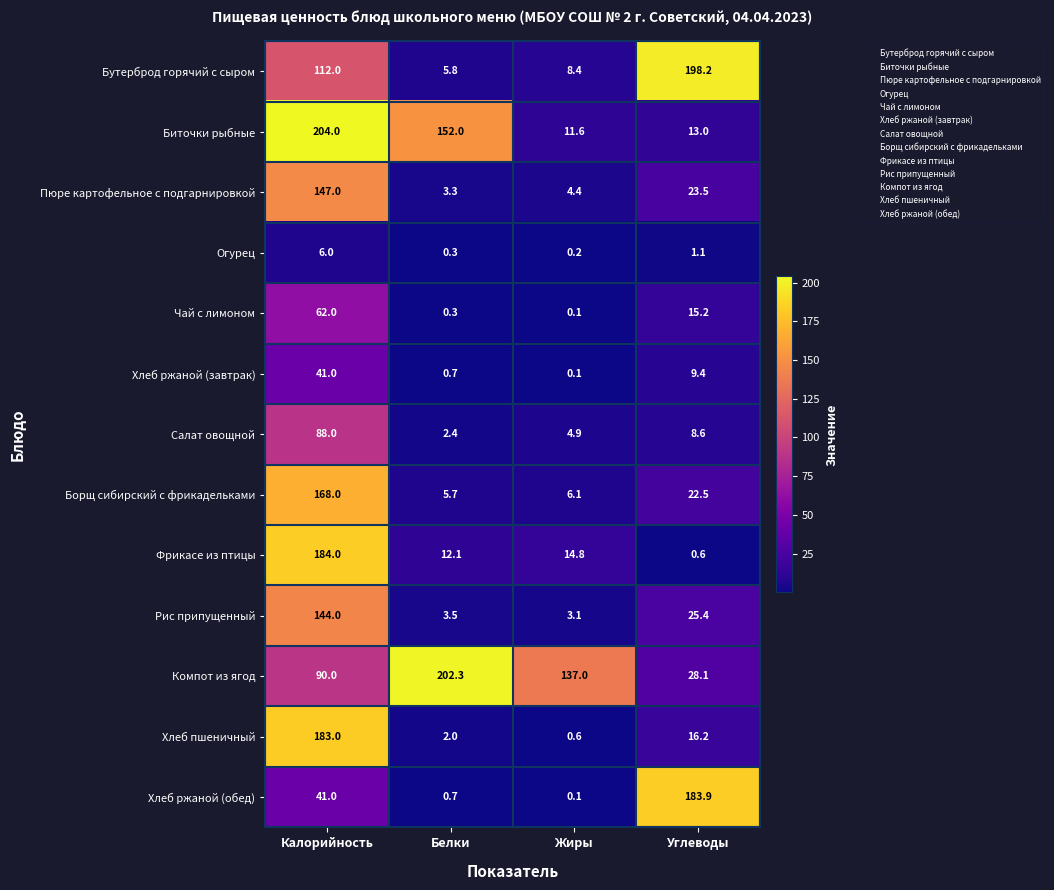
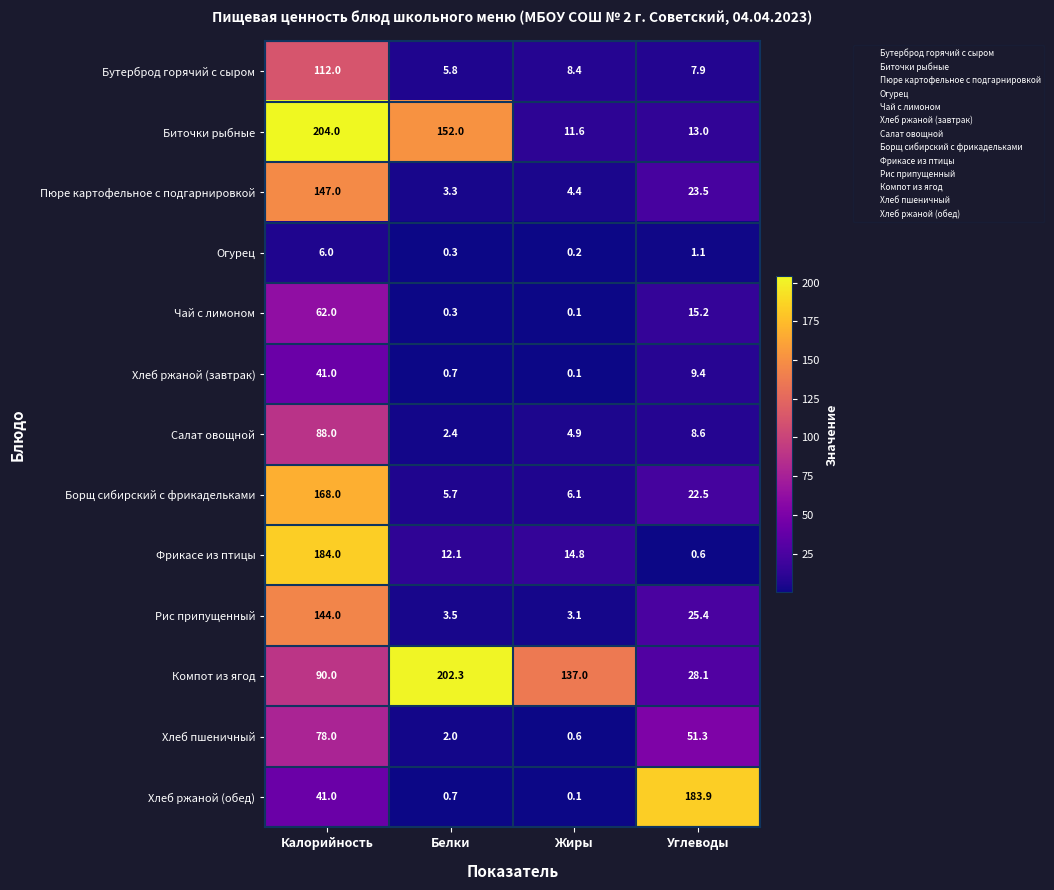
  {
    "Бутерброд горячий с сыром": {
      "Калорийность": 112.0,
      "Белки": 5.8,
      "Жиры": 8.4,
-     "Углеводы": 198.2
+     "Углеводы": 7.9
    },
    "Биточки рыбные": {
      "Калорийность": 204.0,
      "Белки": 152.0,
      "Жиры": 11.6,
      "Углеводы": 13.0
    },
    "Пюре картофельное с подгарнировкой": {
      "Калорийность": 147.0,
      "Белки": 3.3,
      "Жиры": 4.4,
      "Углеводы": 23.5
    },
    "Огурец": {
      "Калорийность": 6.0,
      "Белки": 0.3,
      "Жиры": 0.2,
      "Углеводы": 1.1
    },
    "Чай с лимоном": {
      "Калорийность": 62.0,
      "Белки": 0.3,
      "Жиры": 0.1,
      "Углеводы": 15.2
    },
    "Хлеб ржаной (завтрак)": {
      "Калорийность": 41.0,
      "Белки": 0.7,
      "Жиры": 0.1,
      "Углеводы": 9.4
    },
    "Салат овощной": {
      "Калорийность": 88.0,
      "Белки": 2.4,
      "Жиры": 4.9,
      "Углеводы": 8.6
    },
    "Борщ сибирский с фрикадельками": {
      "Калорийность": 168.0,
      "Белки": 5.7,
      "Жиры": 6.1,
      "Углеводы": 22.5
    },
    "Фрикасе из птицы": {
      "Калорийность": 184.0,
      "Белки": 12.1,
      "Жиры": 14.8,
      "Углеводы": 0.6
    },
    "Рис припущенный": {
      "Калорийность": 144.0,
      "Белки": 3.5,
      "Жиры": 3.1,
      "Углеводы": 25.4
    },
    "Компот из ягод": {
      "Калорийность": 90.0,
      "Белки": 202.3,
      "Жиры": 137.0,
      "Углеводы": 28.1
    },
    "Хлеб пшеничный": {
-     "Калорийность": 183.0,
+     "Калорийность": 78.0,
      "Белки": 2.0,
      "Жиры": 0.6,
-     "Углеводы": 16.2
+     "Углеводы": 51.3
    },
    "Хлеб ржаной (обед)": {
      "Калорийность": 41.0,
      "Белки": 0.7,
      "Жиры": 0.1,
      "Углеводы": 183.9
    }
  }
